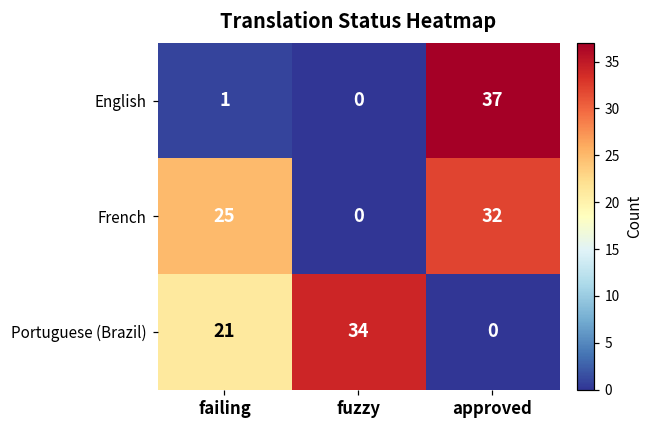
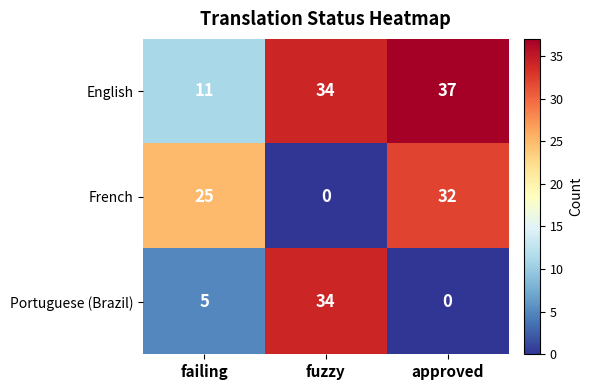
  {
    "English": {
-     "failing": 1,
-     "fuzzy": 0,
+     "failing": 11,
+     "fuzzy": 34,
      "approved": 37
    },
    "French": {
      "failing": 25,
      "fuzzy": 0,
      "approved": 32
    },
    "Portuguese (Brazil)": {
-     "failing": 21,
+     "failing": 5,
      "fuzzy": 34,
      "approved": 0
    }
  }
